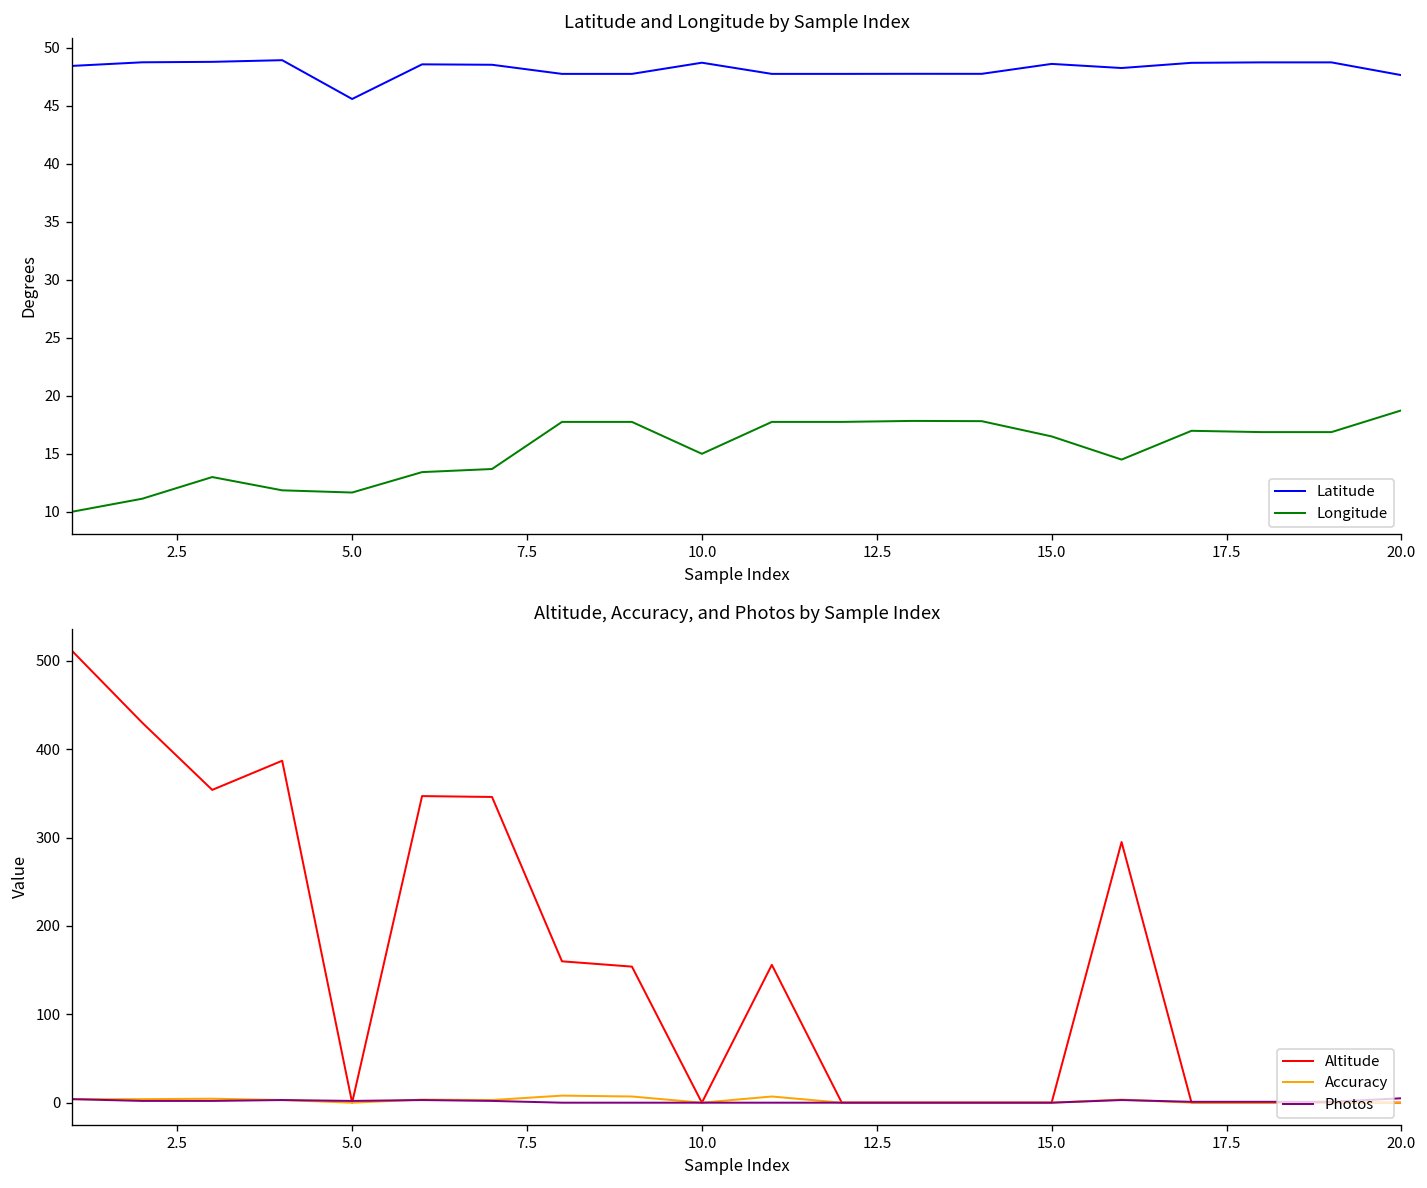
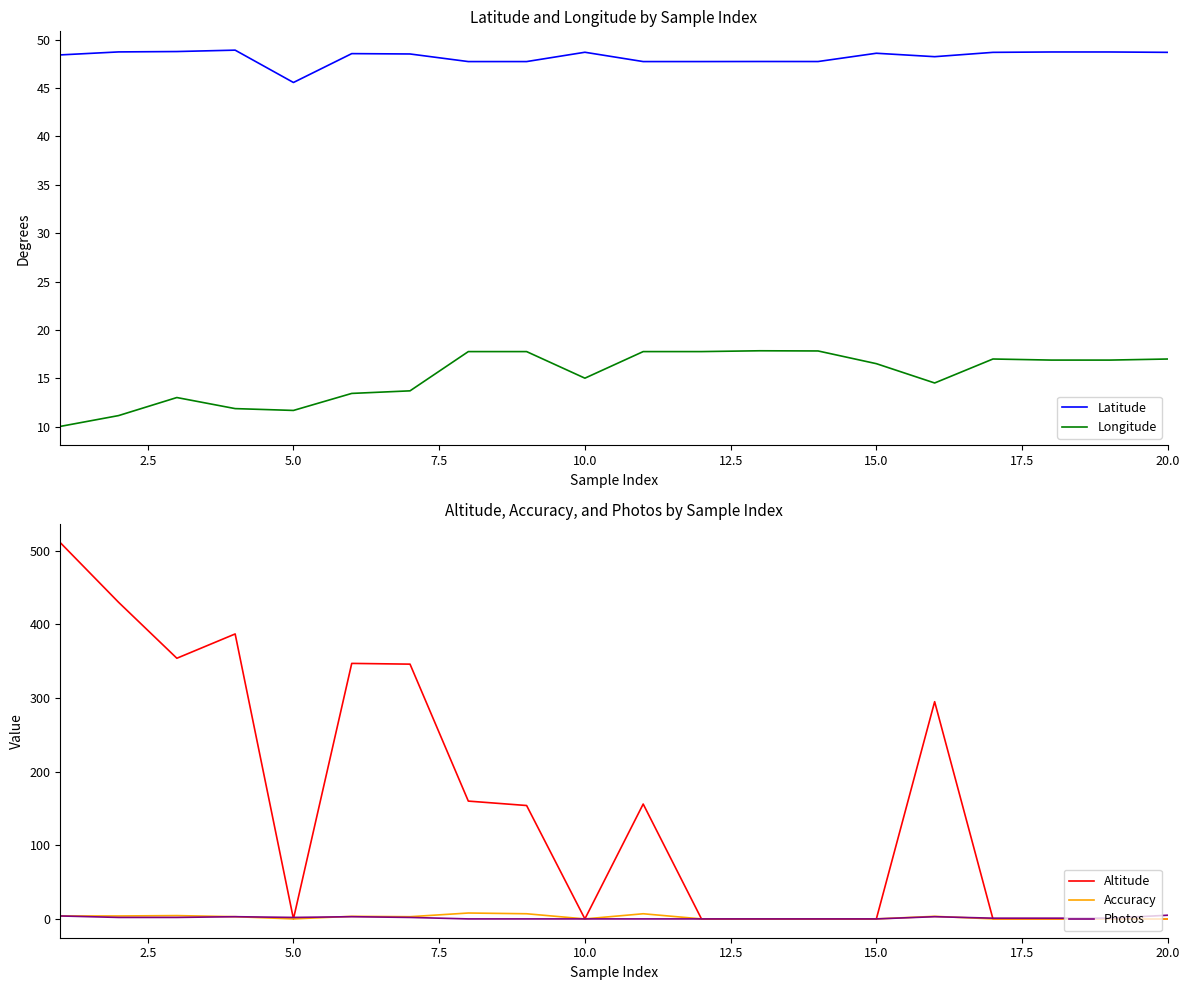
  {
    "Latitude and Longitude by Sample Index": {
      "Latitude": {
        "5.0": 46,
        "10.0": 49,
        "15.0": 49,
-       "20.0": 48
+       "20.0": 49
      },
      "Longitude": {
        "5.0": 12,
        "10.0": 15,
        "15.0": 17,
-       "20.0": 19
+       "20.0": 17
      }
    },
    "Altitude, Accuracy, and Photos by Sample Index": {
      "Photos": {
        "20.0": 10
      }
    }
  }
